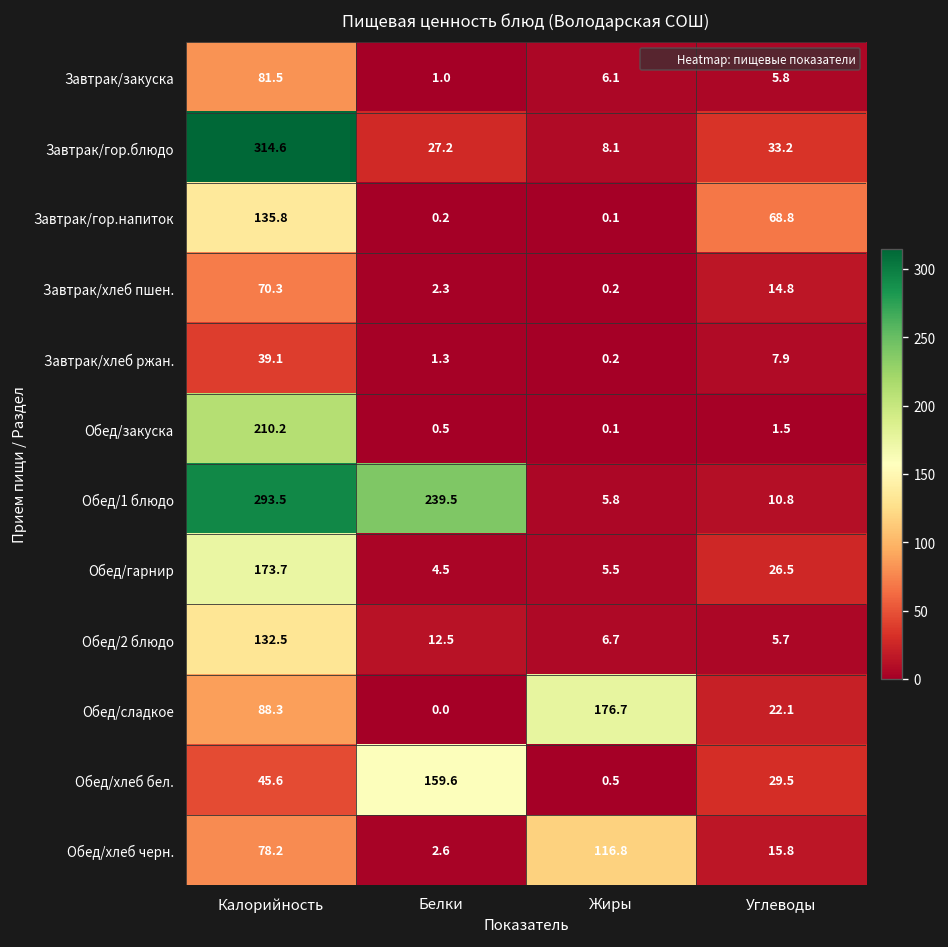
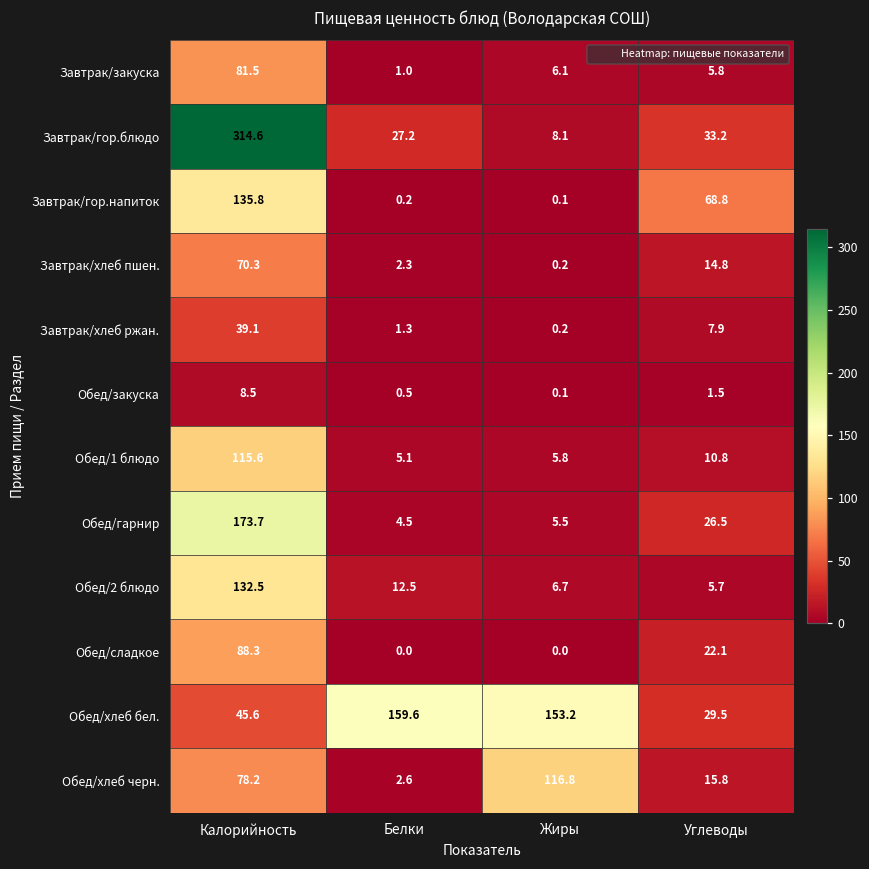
  {
    "Завтрак/закуска": {
      "Калорийность": 81.5,
      "Белки": 1.0,
      "Жиры": 6.1,
      "Углеводы": 5.8
    },
    "Завтрак/гор.блюдо": {
      "Калорийность": 314.6,
      "Белки": 27.2,
      "Жиры": 8.1,
      "Углеводы": 33.2
    },
    "Завтрак/гор.напиток": {
      "Калорийность": 135.8,
      "Белки": 0.2,
      "Жиры": 0.1,
      "Углеводы": 68.8
    },
    "Завтрак/хлеб пшен.": {
      "Калорийность": 70.3,
      "Белки": 2.3,
      "Жиры": 0.2,
      "Углеводы": 14.8
    },
    "Завтрак/хлеб ржан.": {
      "Калорийность": 39.1,
      "Белки": 1.3,
      "Жиры": 0.2,
      "Углеводы": 7.9
    },
    "Обед/закуска": {
-     "Калорийность": 210.2,
+     "Калорийность": 8.5,
      "Белки": 0.5,
      "Жиры": 0.1,
      "Углеводы": 1.5
    },
    "Обед/1 блюдо": {
-     "Калорийность": 293.5,
-     "Белки": 239.5,
+     "Калорийность": 115.6,
+     "Белки": 5.1,
      "Жиры": 5.8,
      "Углеводы": 10.8
    },
    "Обед/гарнир": {
      "Калорийность": 173.7,
      "Белки": 4.5,
      "Жиры": 5.5,
      "Углеводы": 26.5
    },
    "Обед/2 блюдо": {
      "Калорийность": 132.5,
      "Белки": 12.5,
      "Жиры": 6.7,
      "Углеводы": 5.7
    },
    "Обед/сладкое": {
      "Калорийность": 88.3,
      "Белки": 0.0,
-     "Жиры": 176.7,
+     "Жиры": 0.0,
      "Углеводы": 22.1
    },
    "Обед/хлеб бел.": {
      "Калорийность": 45.6,
      "Белки": 159.6,
-     "Жиры": 0.5,
+     "Жиры": 153.2,
      "Углеводы": 29.5
    },
    "Обед/хлеб черн.": {
      "Калорийность": 78.2,
      "Белки": 2.6,
      "Жиры": 116.8,
      "Углеводы": 15.8
    }
  }
